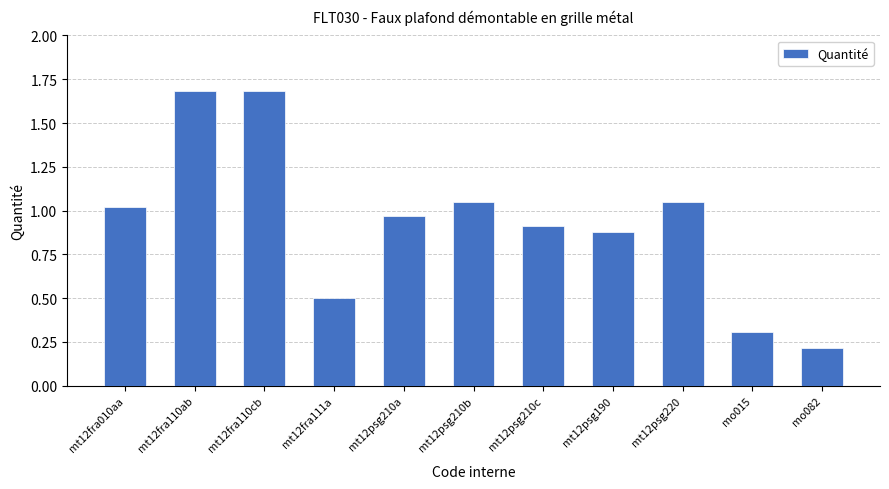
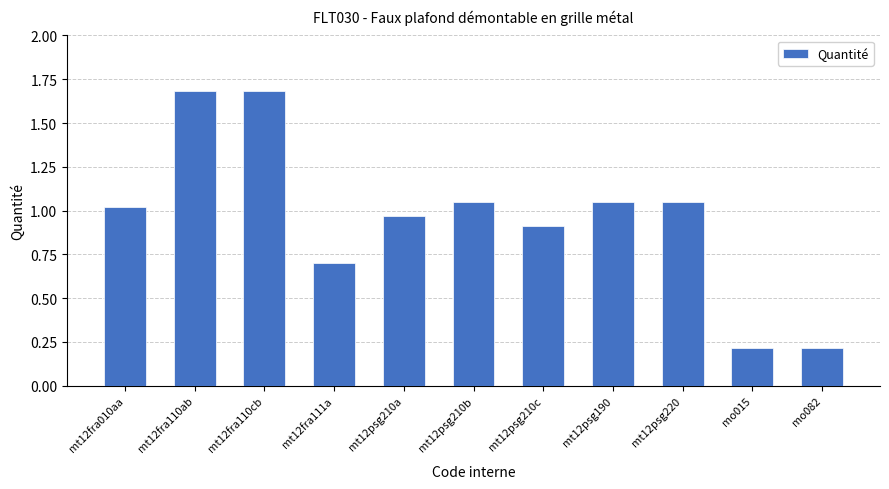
  {
    "mt12fra010aa": 1.02,
    "mt12fra110ab": 1.68,
    "mt12fra110cb": 1.68,
-   "mt12fra111a": 0.5,
+   "mt12fra111a": 0.7,
    "mt12psg210a": 0.97,
    "mt12psg210b": 1.05,
    "mt12psg210c": 0.91,
-   "mt12psg190": 0.88,
+   "mt12psg190": 1.05,
    "mt12psg220": 1.05,
-   "mo015": 0.31,
+   "mo015": 0.21,
    "mo082": 0.22
  }
